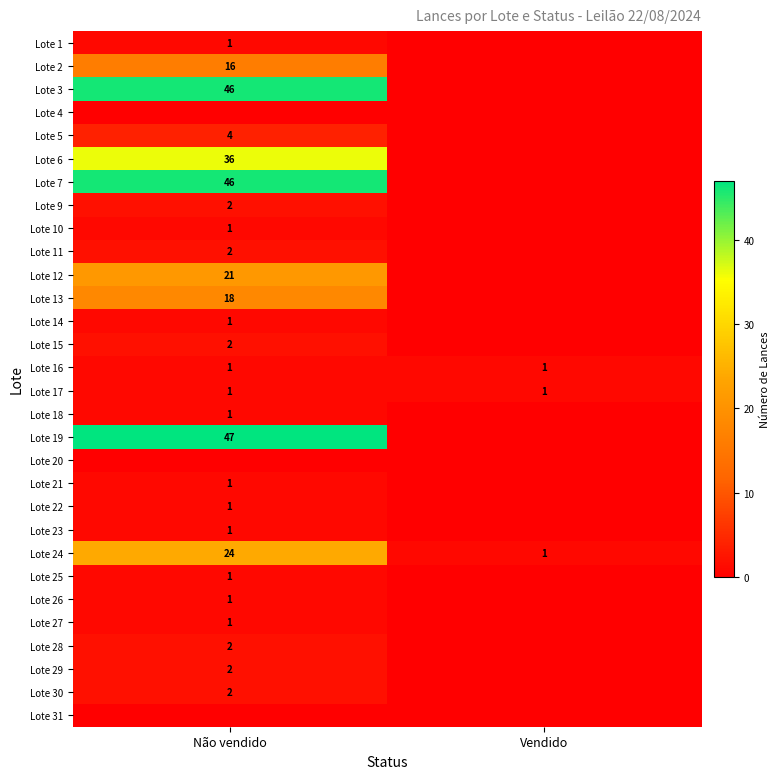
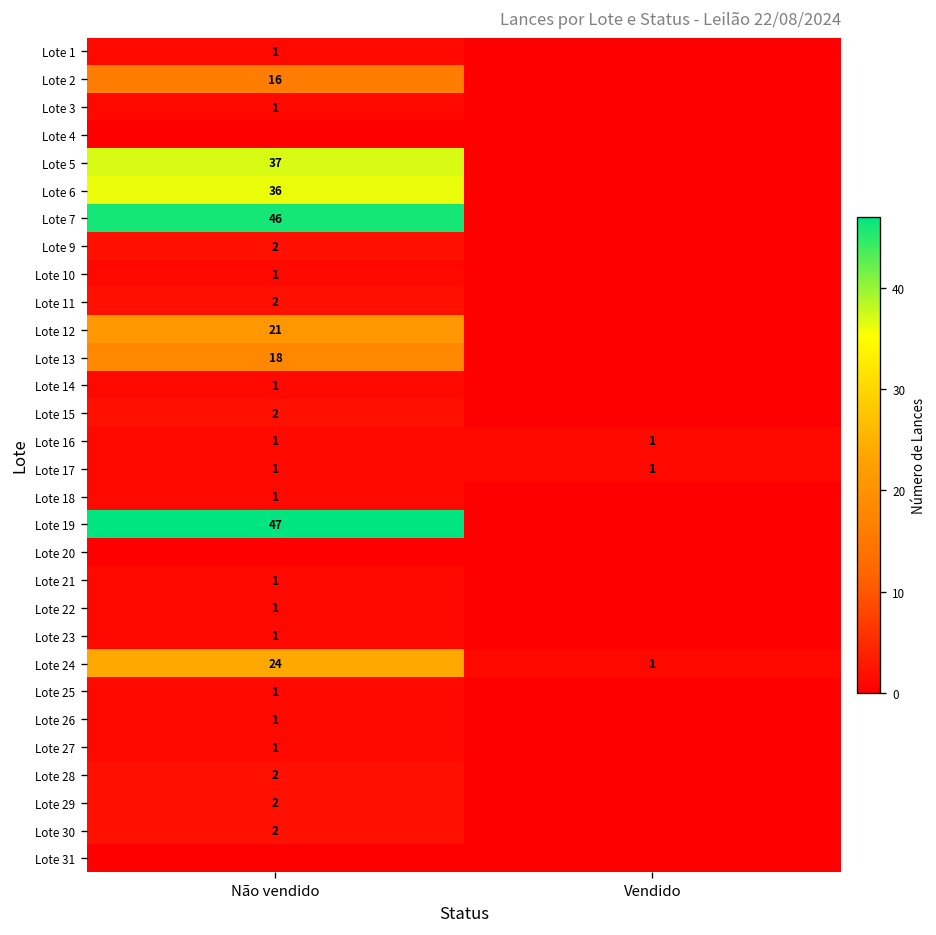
  {
    "Lote 1": {
      "Não vendido": 1
    },
    "Lote 2": {
      "Não vendido": 16
    },
    "Lote 3": {
-     "Não vendido": 46
+     "Não vendido": 1
    },
    "Lote 5": {
-     "Não vendido": 4
+     "Não vendido": 37
    },
    "Lote 6": {
      "Não vendido": 36
    },
    "Lote 7": {
      "Não vendido": 46
    },
    "Lote 9": {
      "Não vendido": 2
    },
    "Lote 10": {
      "Não vendido": 1
    },
    "Lote 11": {
      "Não vendido": 2
    },
    "Lote 12": {
      "Não vendido": 21
    },
    "Lote 13": {
      "Não vendido": 18
    },
    "Lote 14": {
      "Não vendido": 1
    },
    "Lote 15": {
      "Não vendido": 2
    },
    "Lote 16": {
      "Não vendido": 1,
      "Vendido": 1
    },
    "Lote 17": {
      "Não vendido": 1,
      "Vendido": 1
    },
    "Lote 18": {
      "Não vendido": 1
    },
    "Lote 19": {
      "Não vendido": 47
    },
    "Lote 21": {
      "Não vendido": 1
    },
    "Lote 22": {
      "Não vendido": 1
    },
    "Lote 23": {
      "Não vendido": 1
    },
    "Lote 24": {
      "Não vendido": 24,
      "Vendido": 1
    },
    "Lote 25": {
      "Não vendido": 1
    },
    "Lote 26": {
      "Não vendido": 1
    },
    "Lote 27": {
      "Não vendido": 1
    },
    "Lote 28": {
      "Não vendido": 2
    },
    "Lote 29": {
      "Não vendido": 2
    },
    "Lote 30": {
      "Não vendido": 2
    }
  }
